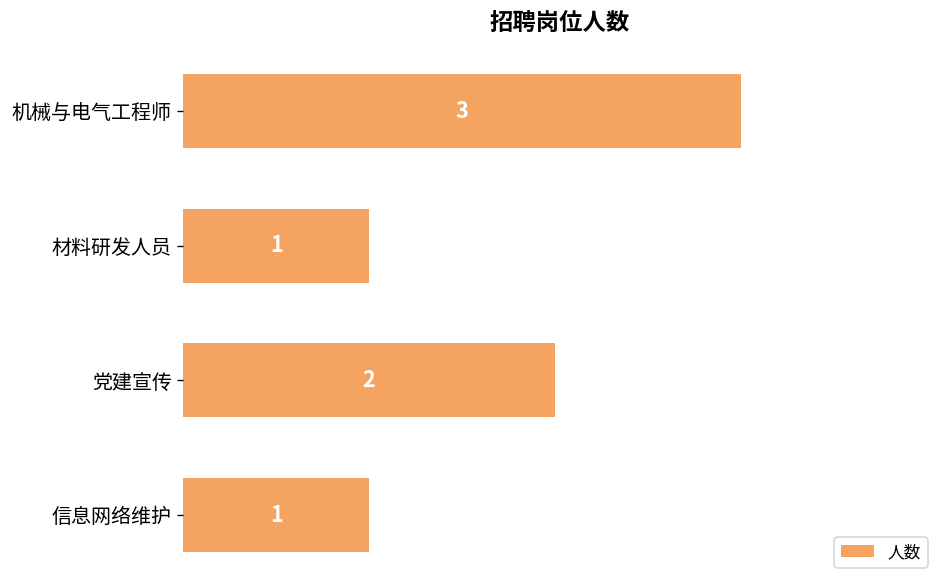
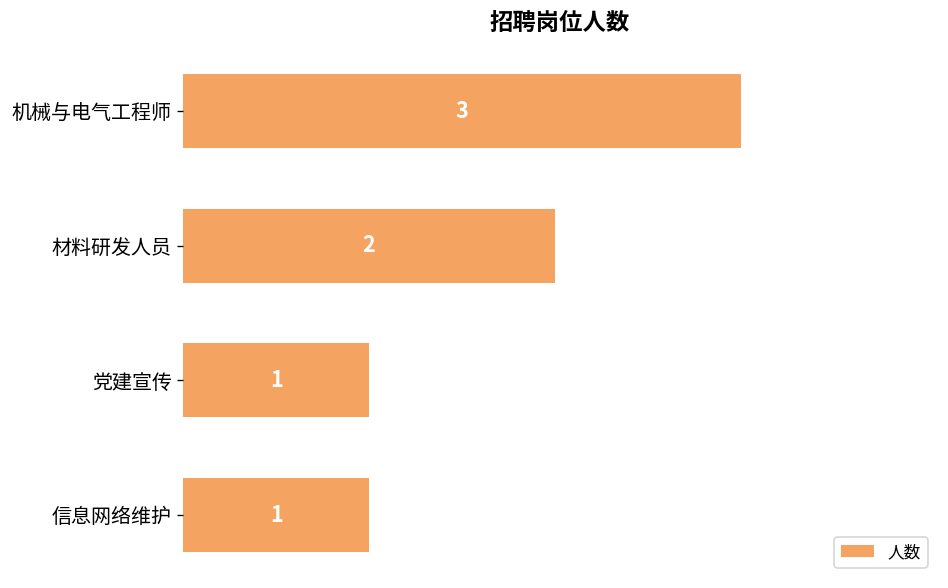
  {
    "机械与电气工程师": 3,
-   "材料研发人员": 1,
-   "党建宣传": 2,
+   "材料研发人员": 2,
+   "党建宣传": 1,
    "信息网络维护": 1
  }
